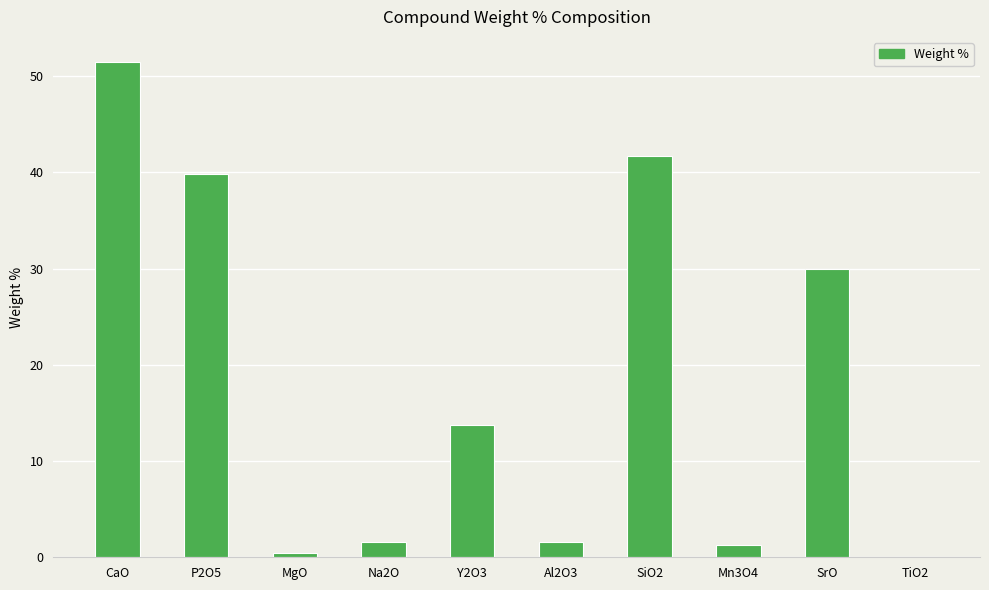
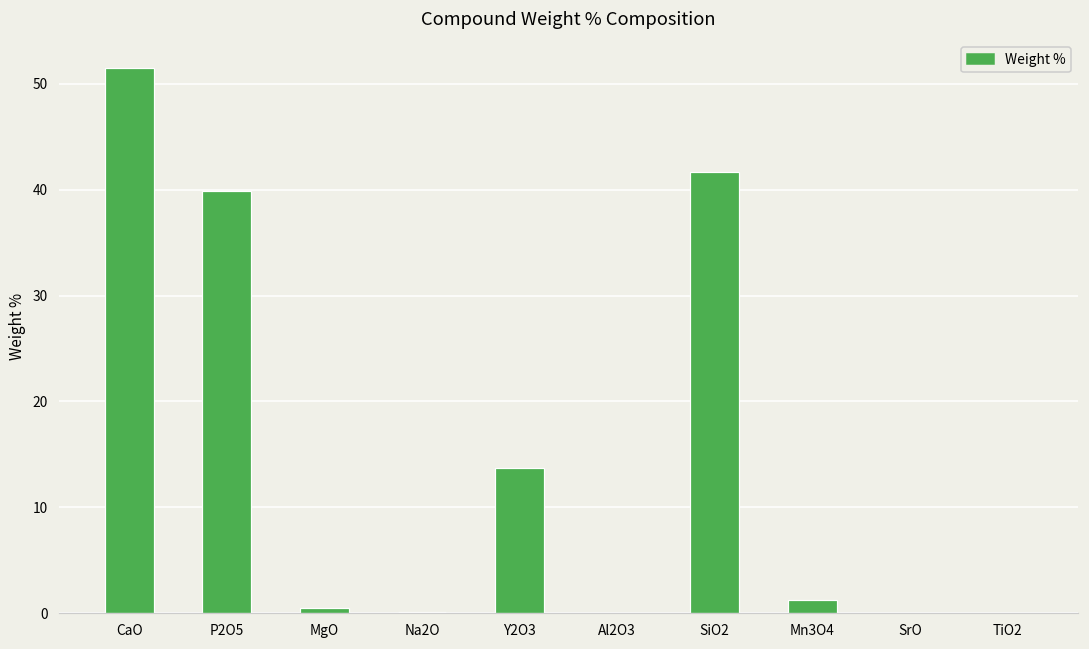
  {
    "CaO": 52,
    "P2O5": 40,
    "MgO": 0,
-   "Na2O": 2,
+   "Na2O": 0,
    "Y2O3": 14,
-   "Al2O3": 2,
+   "Al2O3": 0,
    "SiO2": 42,
    "Mn3O4": 1,
-   "SrO": 30
+   "SrO": 0
  }
